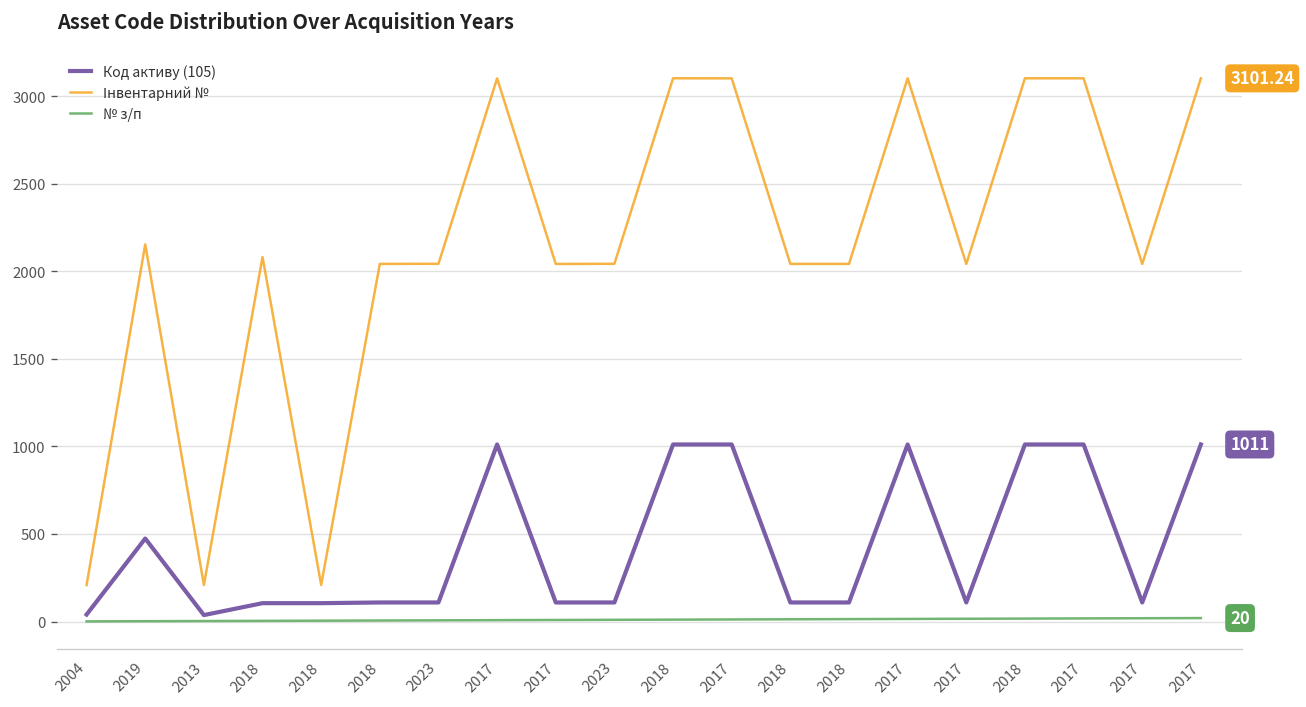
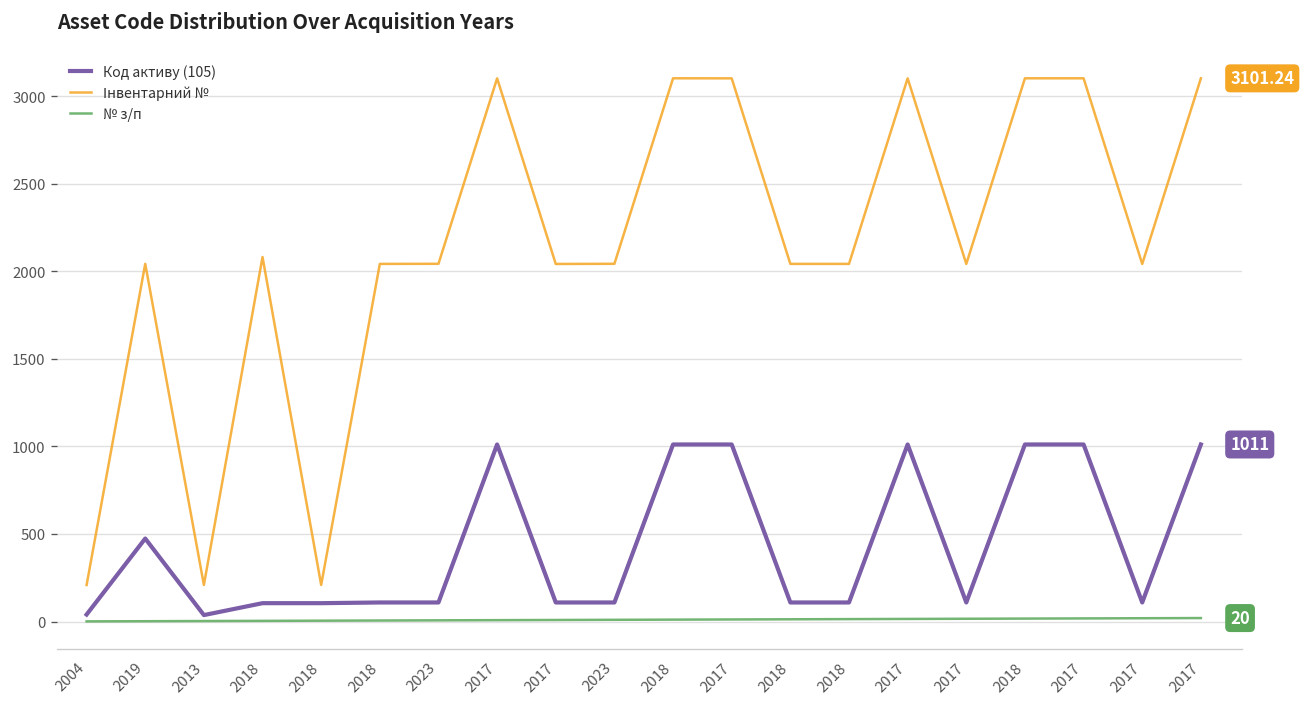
  {
    "Код активу (105)": {
      "2004": 40,
      "2019": 470,
      "2013": 40
    },
    "Інвентарний №": {
      "2004": 210,
-     "2019": 2150,
+     "2019": 2040,
      "2013": 210
    },
    "№ з/п": {
      "2004": 0,
      "2019": 0,
      "2013": 0
    }
  }
